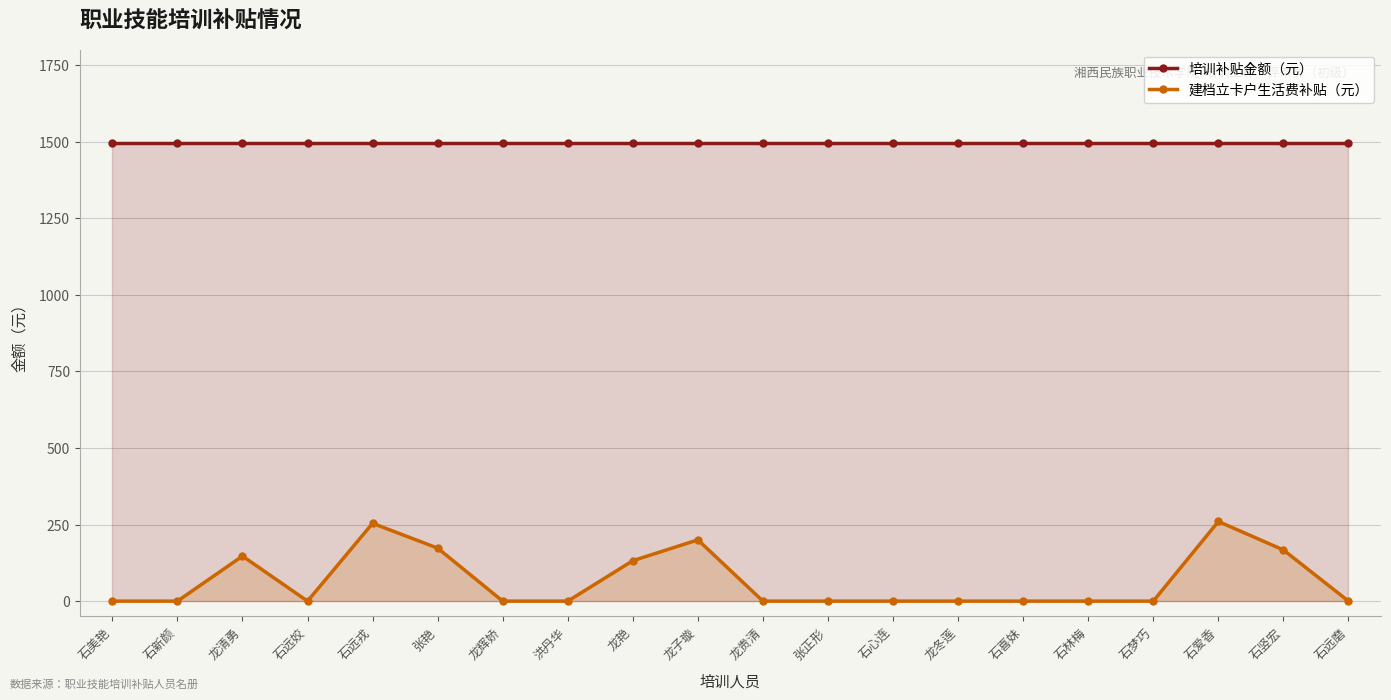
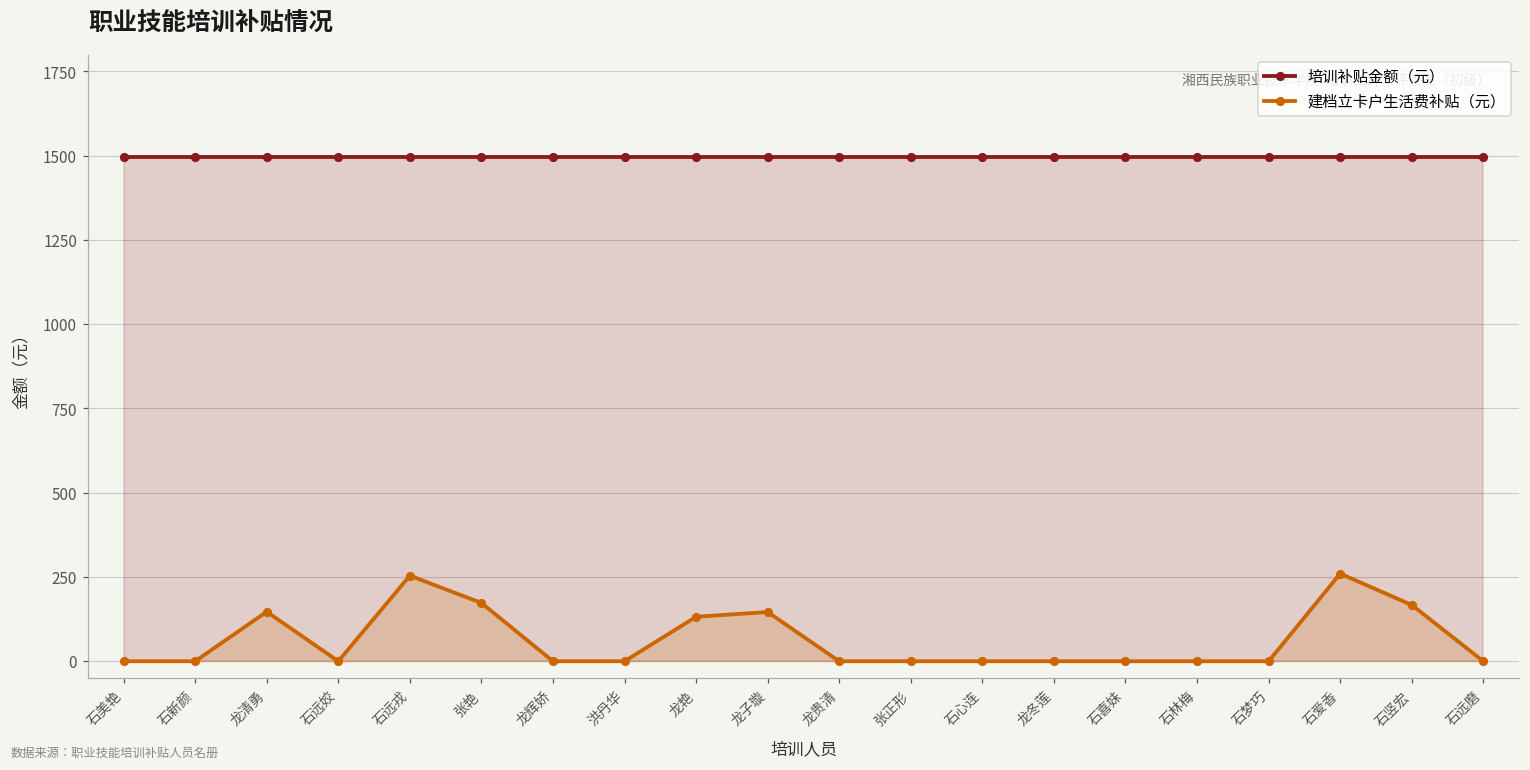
  {
    "培训补贴金额（元）": {
      "石美艳": 1500,
      "石新颜": 1500,
      "龙清勇": 1500,
      "石远姣": 1500,
      "石远戎": 1500,
      "张艳": 1500,
      "龙辉娇": 1500,
      "洪丹华": 1500,
      "龙艳": 1500,
      "龙子璇": 1500,
      "龙贵清": 1500,
      "张正形": 1500,
      "石心连": 1500,
      "龙冬莲": 1500,
      "石喜妹": 1500,
      "石林梅": 1500,
      "石梦巧": 1500,
      "石爱香": 1500,
      "石竖宏": 1500,
      "石远磨": 1500
    },
    "建档立卡户生活费补贴（元）": {
      "石美艳": 0,
      "石新颜": 0,
      "龙清勇": 150,
      "石远姣": 0,
      "石远戎": 250,
      "张艳": 170,
      "龙辉娇": 0,
      "洪丹华": 0,
      "龙艳": 130,
-     "龙子璇": 200,
+     "龙子璇": 150,
      "龙贵清": 0,
      "张正形": 0,
      "石心连": 0,
      "龙冬莲": 0,
      "石喜妹": 0,
      "石林梅": 0,
      "石梦巧": 0,
      "石爱香": 260,
      "石竖宏": 170,
      "石远磨": 0
    }
  }
